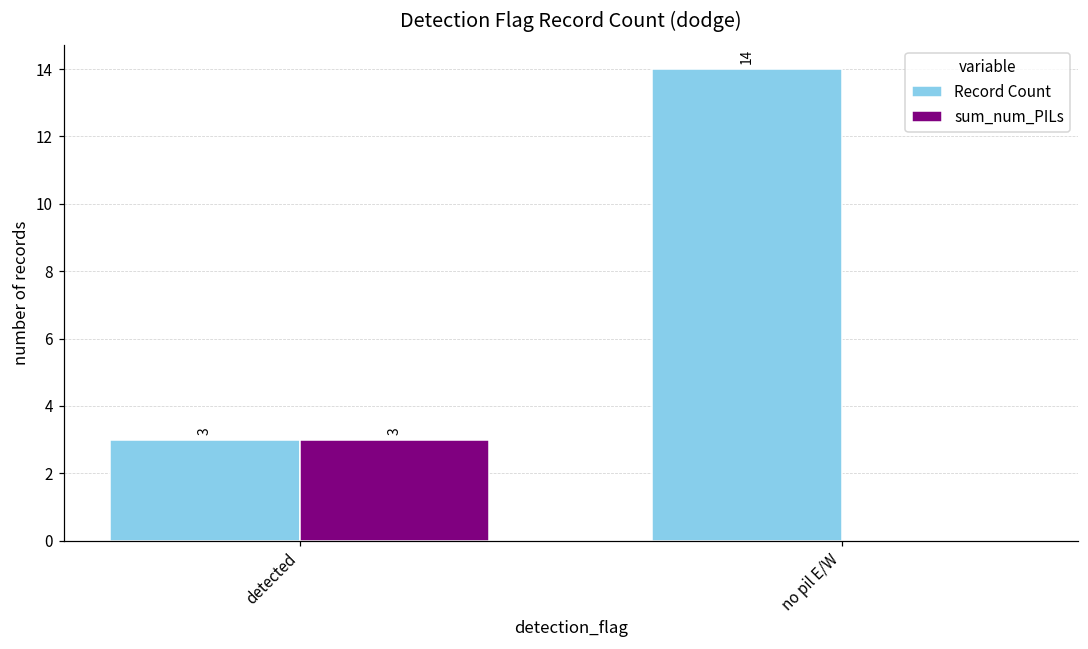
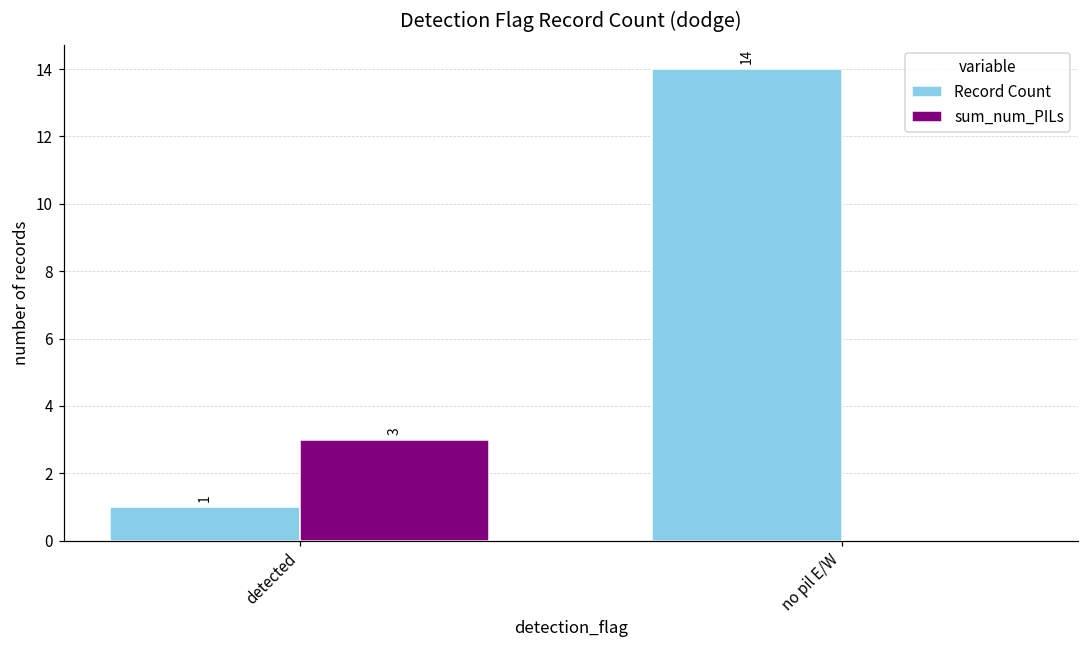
  {
    "Record Count": {
-     "detected": 3,
+     "detected": 1,
      "no pil E/W": 14
    },
    "sum_num_PILs": {
      "detected": 3
    }
  }
